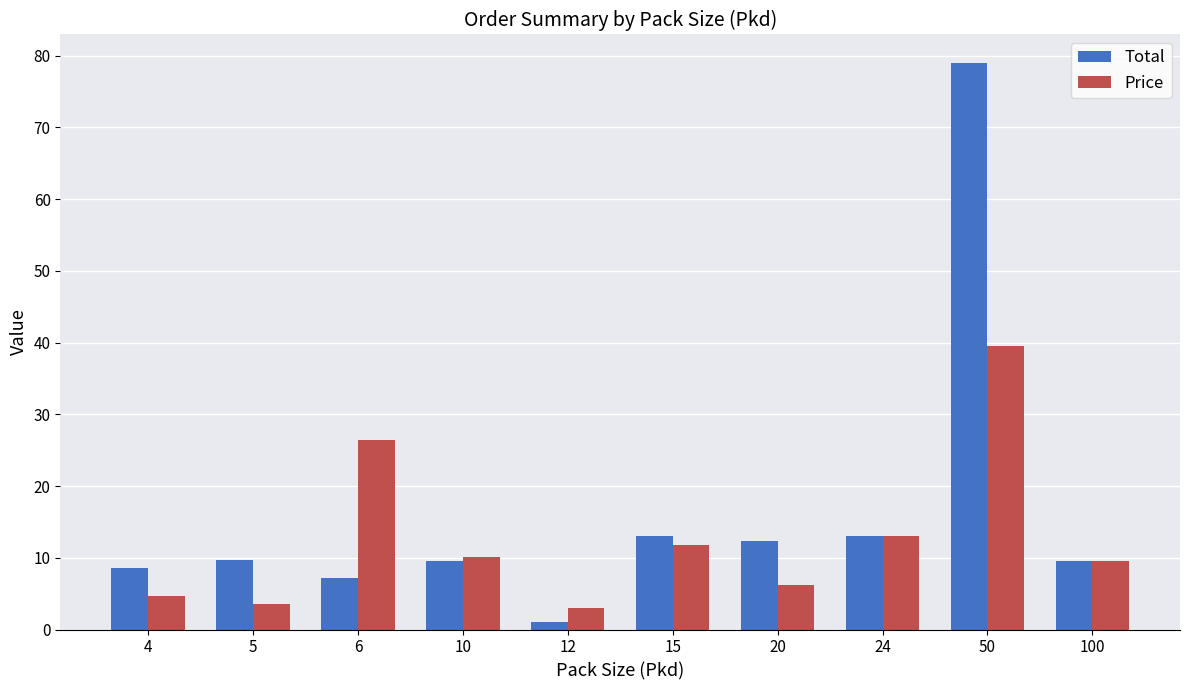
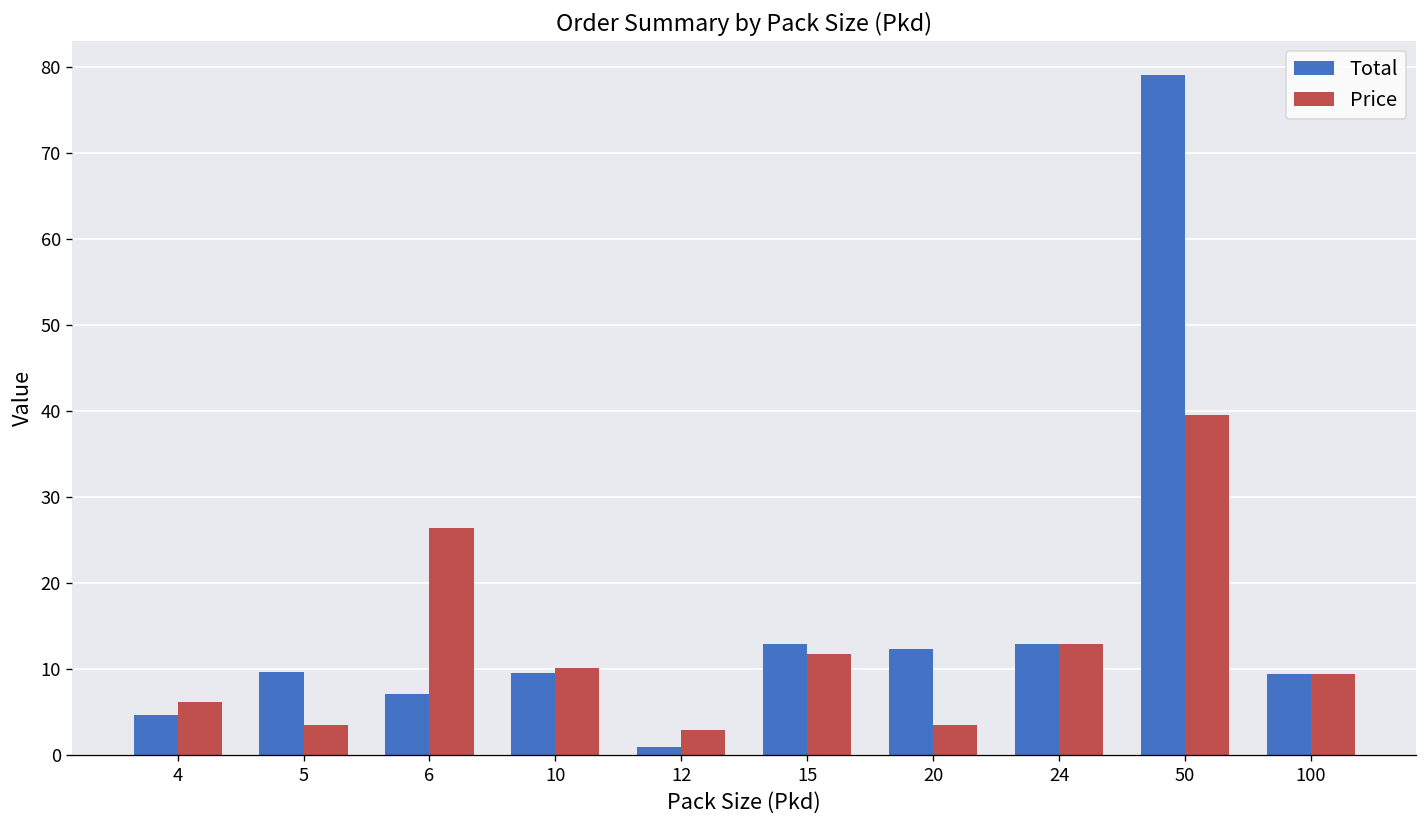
  {
    "Total": {
-     "4": 9,
+     "4": 5,
      "5": 10,
      "6": 7,
      "10": 10,
      "12": 1,
      "15": 13,
      "20": 12,
      "24": 13,
      "50": 79,
      "100": 9
    },
    "Price": {
-     "4": 5,
+     "4": 6,
      "5": 4,
      "6": 26,
      "10": 10,
      "12": 3,
      "15": 12,
-     "20": 6,
+     "20": 4,
      "24": 13,
      "50": 40,
      "100": 9
    }
  }
